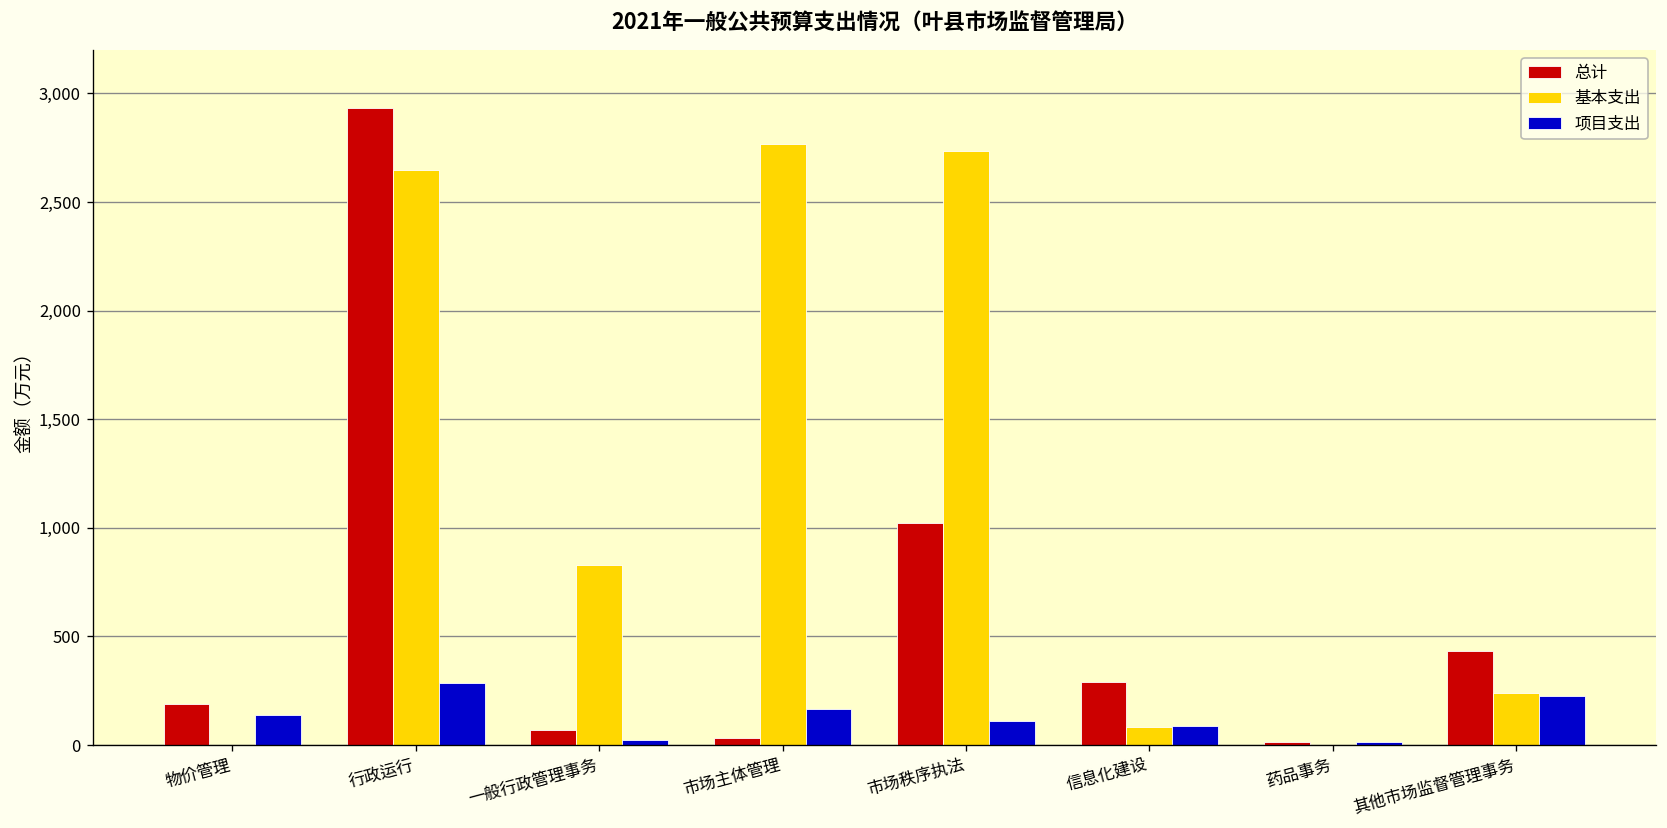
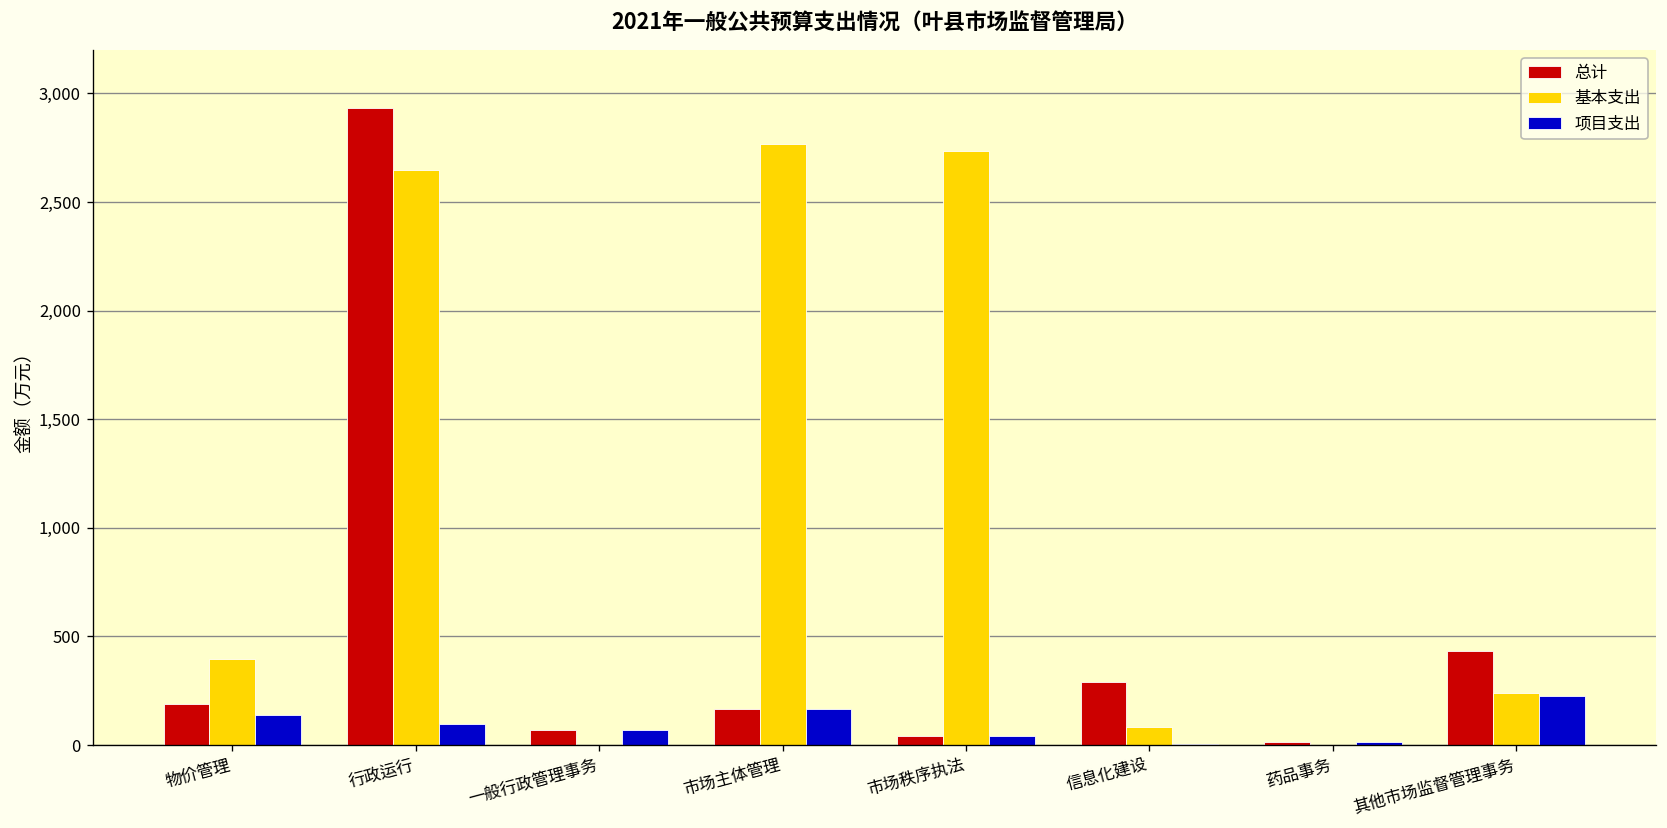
  {
    "总计": {
      "物价管理": "190",
      "行政运行": "2,930",
      "一般行政管理事务": "70",
-     "市场主体管理": "30",
-     "市场秩序执法": "1,020",
+     "市场主体管理": "170",
+     "市场秩序执法": "40",
      "信息化建设": "290",
      "药品事务": "10",
      "其他市场监督管理事务": "430"
    },
    "基本支出": {
-     "物价管理": "0",
+     "物价管理": "400",
      "行政运行": "2,650",
-     "一般行政管理事务": "830",
+     "一般行政管理事务": "0",
      "市场主体管理": "2,770",
      "市场秩序执法": "2,730",
      "信息化建设": "80",
      "药品事务": "0",
      "其他市场监督管理事务": "240"
    },
    "项目支出": {
      "物价管理": "140",
-     "行政运行": "290",
-     "一般行政管理事务": "20",
+     "行政运行": "100",
+     "一般行政管理事务": "70",
      "市场主体管理": "170",
-     "市场秩序执法": "110",
-     "信息化建设": "90",
+     "市场秩序执法": "40",
+     "信息化建设": "10",
      "药品事务": "10",
      "其他市场监督管理事务": "220"
    }
  }
